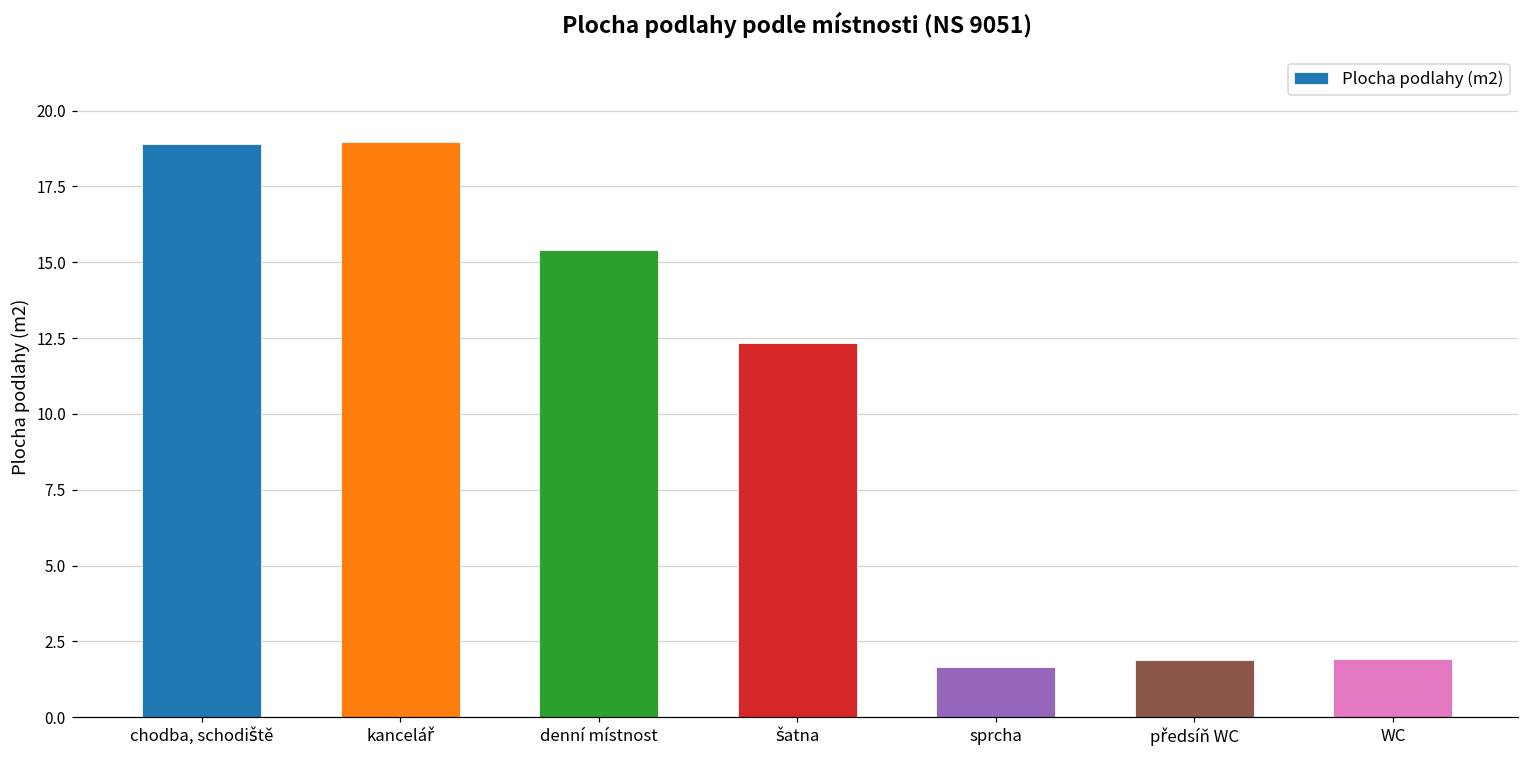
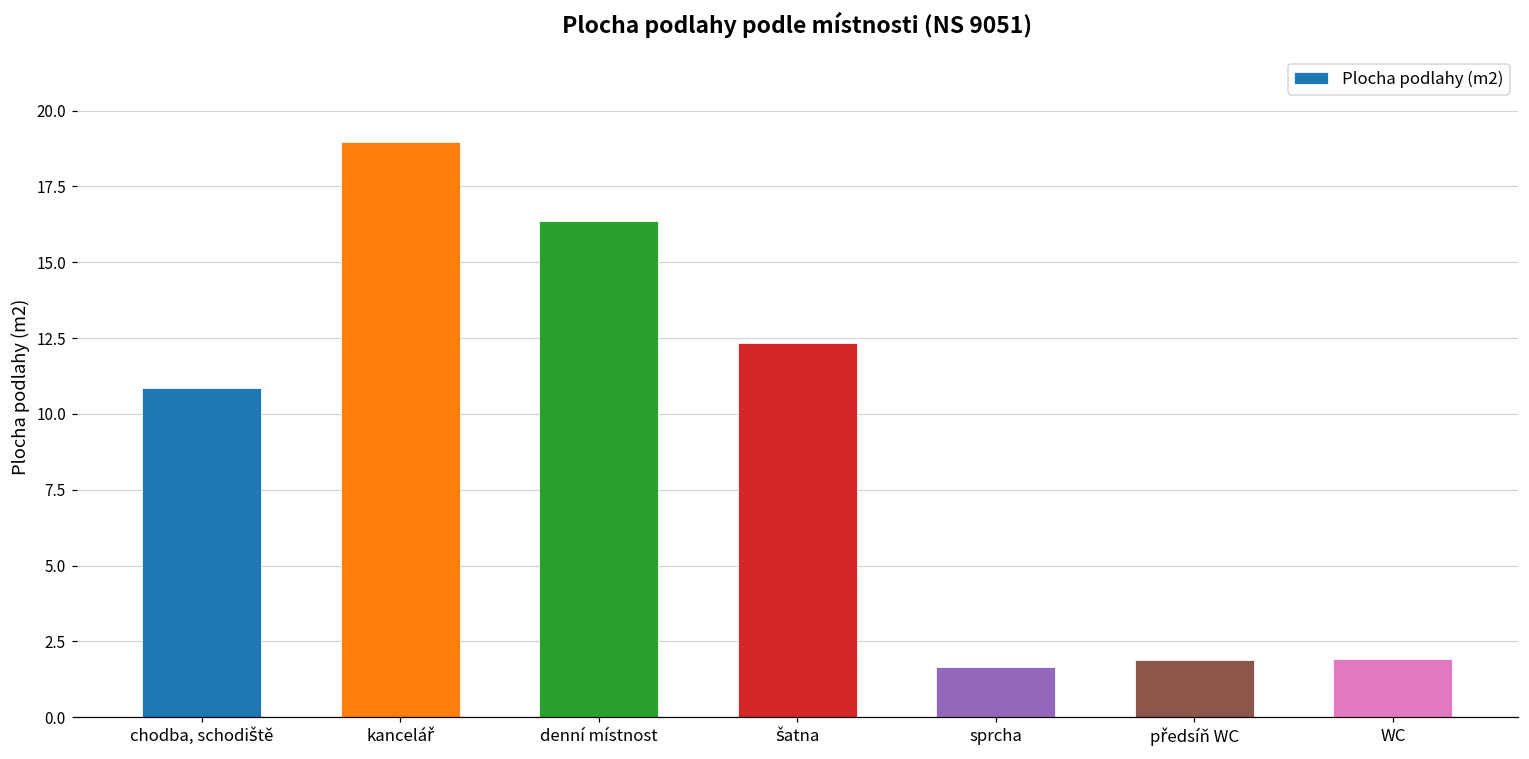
  {
-   "chodba, schodiště": 18.9,
+   "chodba, schodiště": 10.8,
    "kancelář": 19.0,
-   "denní místnost": 15.4,
+   "denní místnost": 16.4,
    "šatna": 12.3,
    "sprcha": 1.7,
    "předsíň WC": 1.9,
    "WC": 1.9
  }
